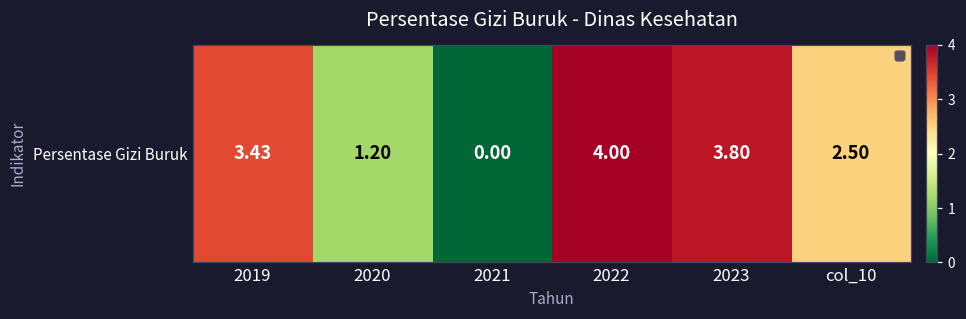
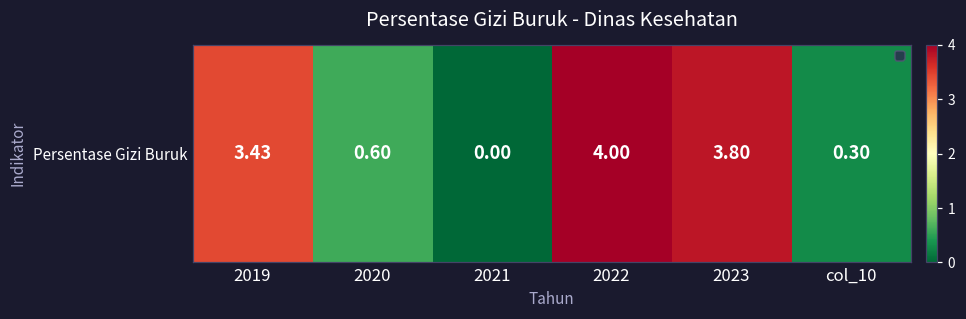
  {
    "Persentase Gizi Buruk": {
      "2019": 3.43,
-     "2020": 1.20,
+     "2020": 0.60,
      "2021": 0.00,
      "2022": 4.00,
      "2023": 3.80,
-     "col_10": 2.50
+     "col_10": 0.30
    }
  }
